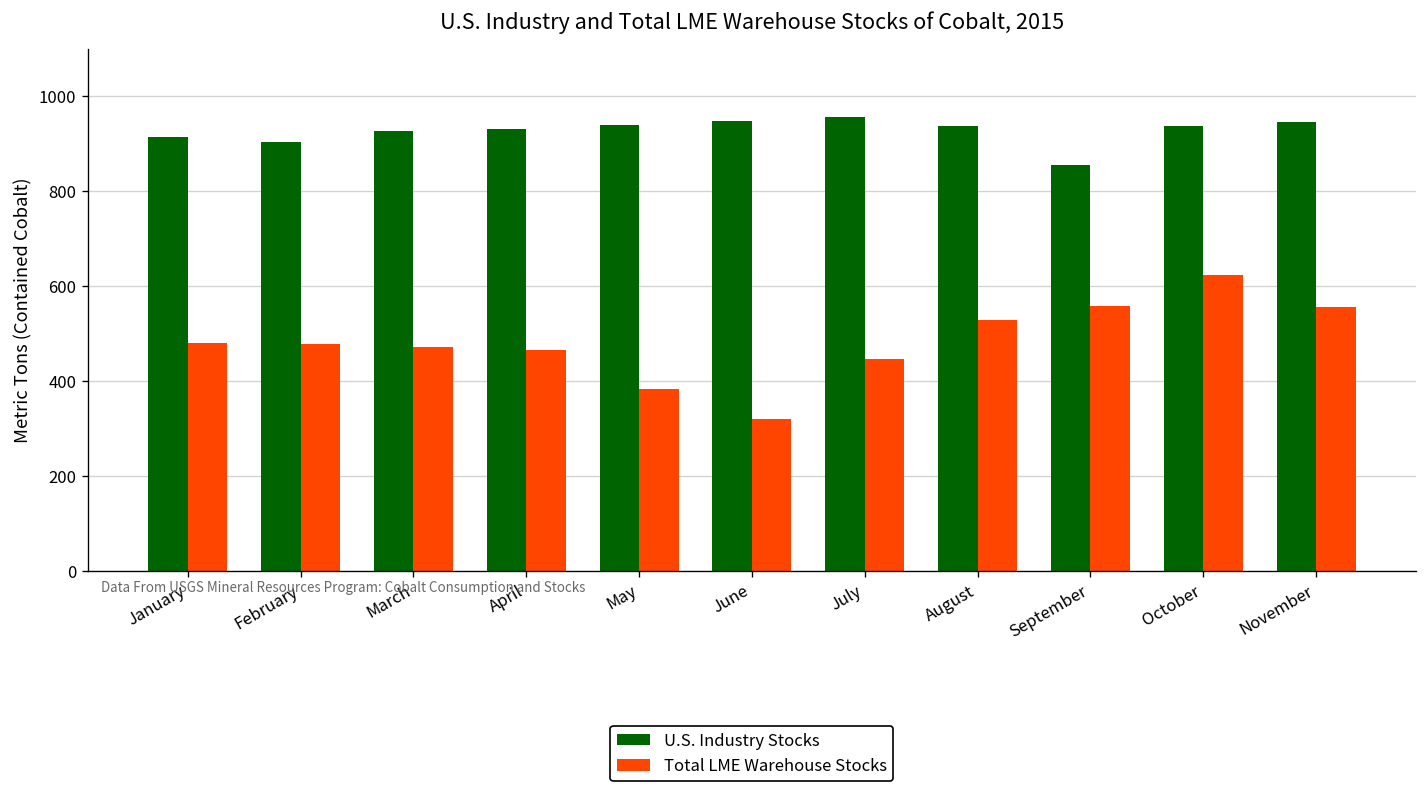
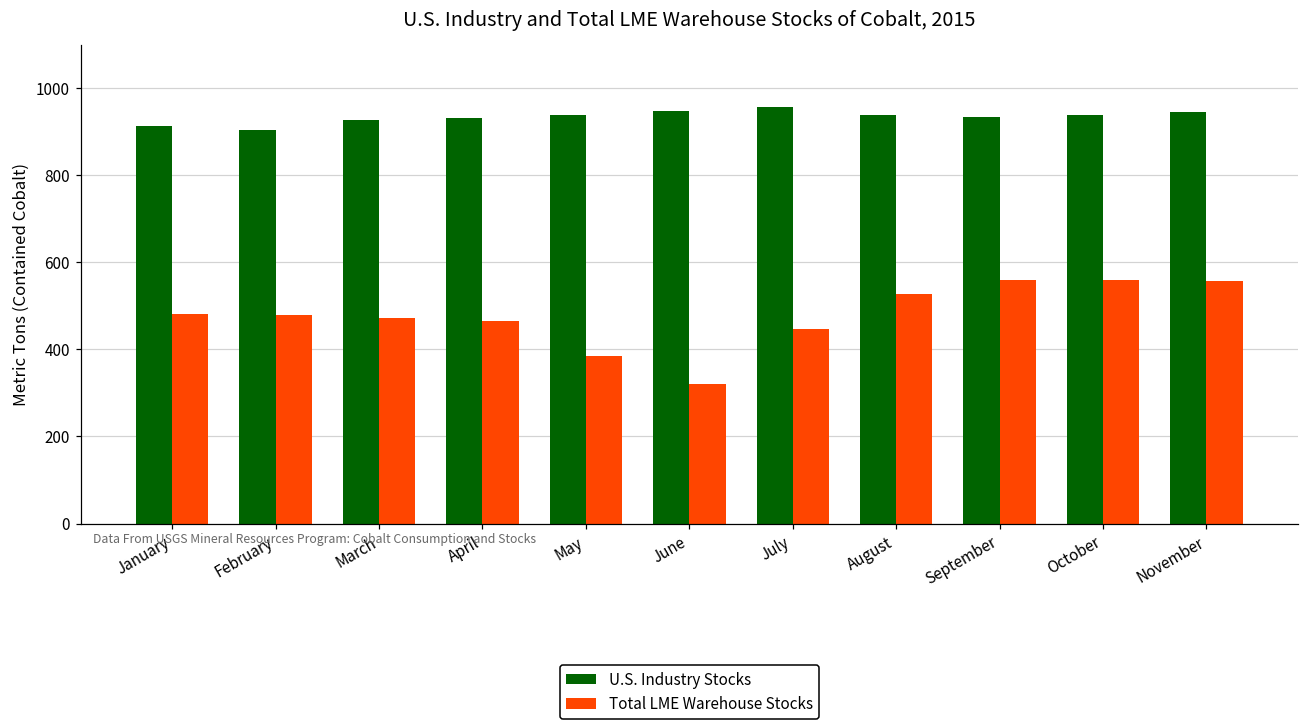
  {
    "U.S. Industry Stocks": {
      "January": 910,
      "February": 900,
      "March": 930,
      "April": 930,
      "May": 940,
      "June": 950,
      "July": 960,
      "August": 940,
-     "September": 850,
+     "September": 930,
      "October": 940,
      "November": 950
    },
    "Total LME Warehouse Stocks": {
      "January": 480,
      "February": 480,
      "March": 470,
      "April": 470,
      "May": 380,
      "June": 320,
      "July": 450,
      "August": 530,
      "September": 560,
-     "October": 620,
+     "October": 560,
      "November": 560
    }
  }
